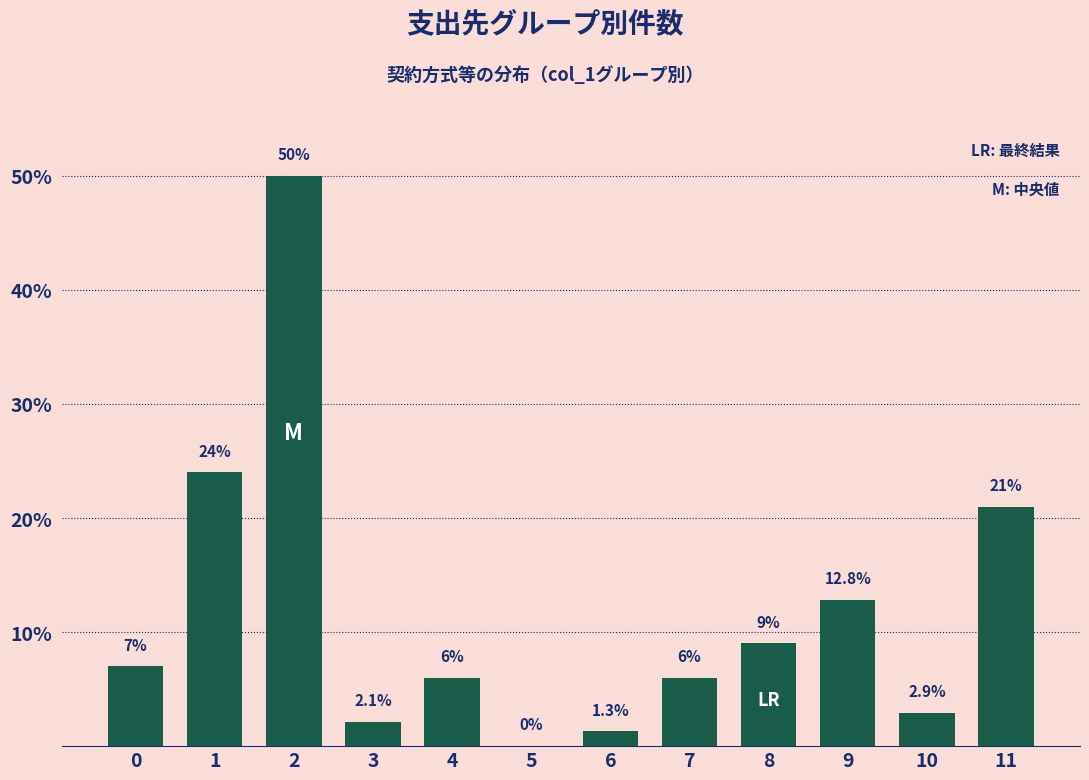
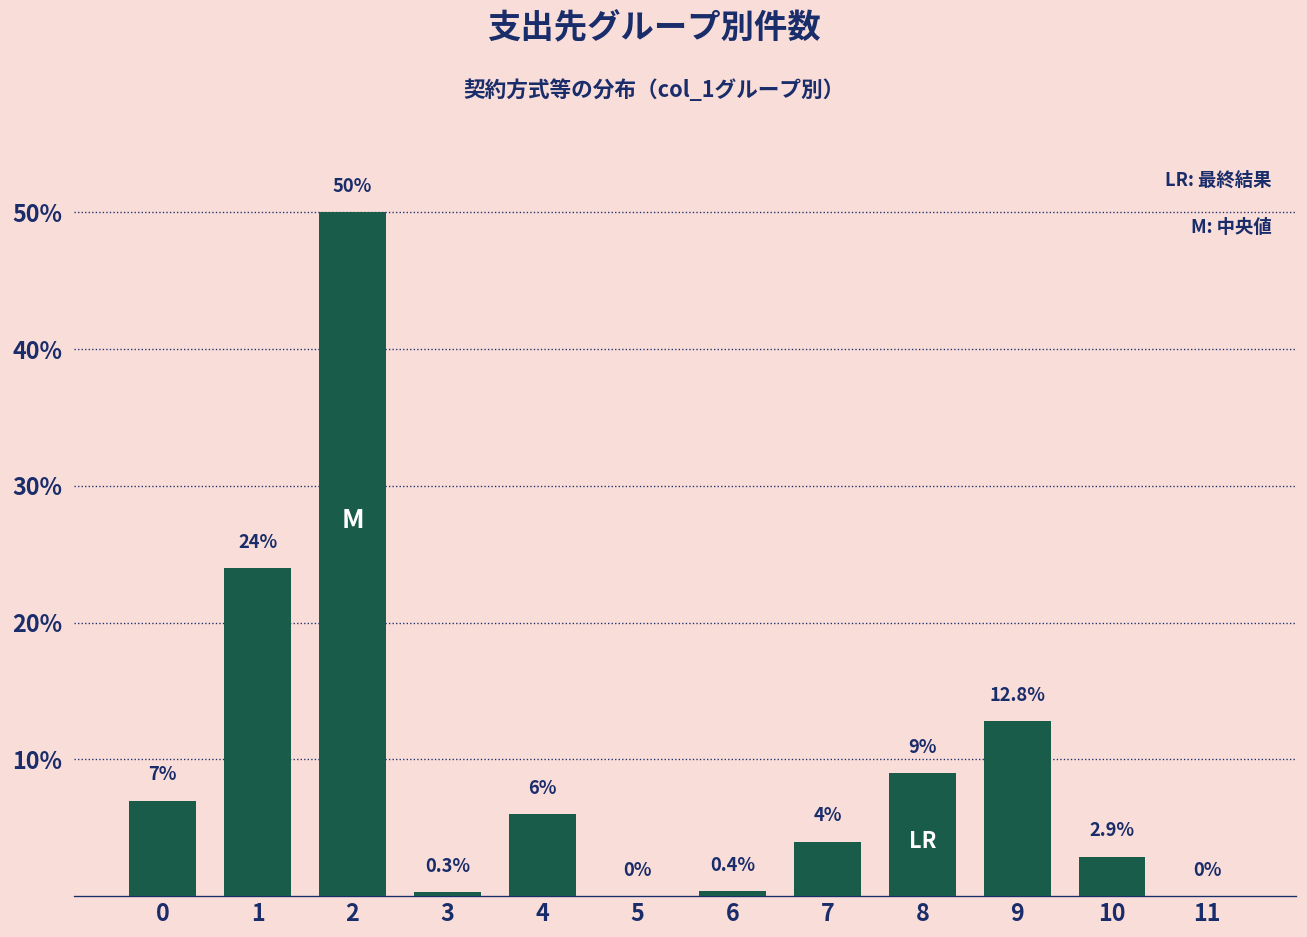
  {
    "0": "7%",
    "1": "24%",
    "2": "50%",
-   "3": "2.1%",
+   "3": "0.3%",
    "4": "6%",
    "5": "0%",
-   "6": "1.3%",
-   "7": "6%",
+   "6": "0.4%",
+   "7": "4%",
    "8": "9%",
    "9": "12.8%",
    "10": "2.9%",
-   "11": "21%"
+   "11": "0%"
  }
